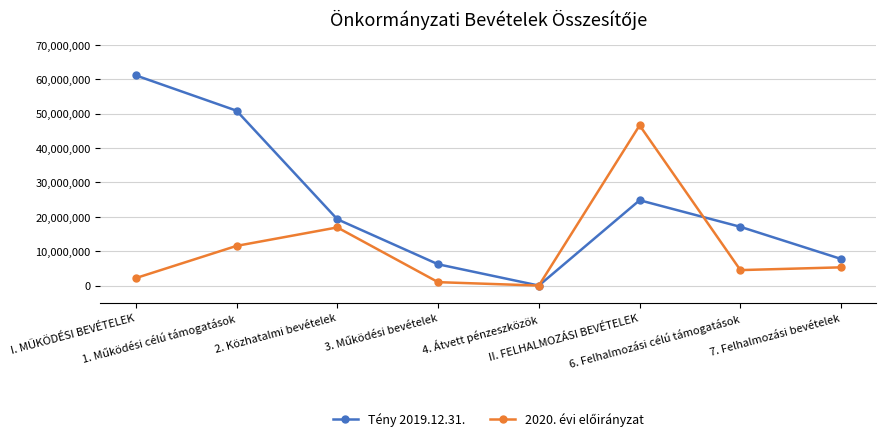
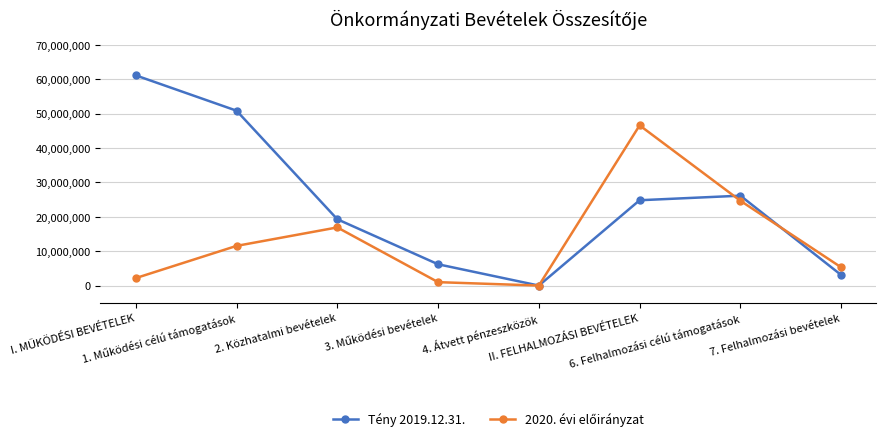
  {
    "Tény 2019.12.31.": {
      "I. MŰKÖDÉSI BEVÉTELEK": "61,000,000",
      "1. Működési célú támogatások": "51,000,000",
      "2. Közhatalmi bevételek": "19,000,000",
      "3. Működési bevételek": "6,000,000",
      "II. FELHALMOZÁSI BEVÉTELEK": "25,000,000",
-     "6. Felhalmozási célú támogatások": "17,000,000",
-     "7. Felhalmozási bevételek": "8,000,000"
+     "6. Felhalmozási célú támogatások": "26,000,000",
+     "7. Felhalmozási bevételek": "3,000,000"
    },
    "2020. évi előirányzat": {
      "I. MŰKÖDÉSI BEVÉTELEK": "2,000,000",
      "1. Működési célú támogatások": "12,000,000",
      "2. Közhatalmi bevételek": "17,000,000",
      "3. Működési bevételek": "1,000,000",
      "II. FELHALMOZÁSI BEVÉTELEK": "47,000,000",
-     "6. Felhalmozási célú támogatások": "4,000,000",
+     "6. Felhalmozási célú támogatások": "25,000,000",
      "7. Felhalmozási bevételek": "5,000,000"
    }
  }
